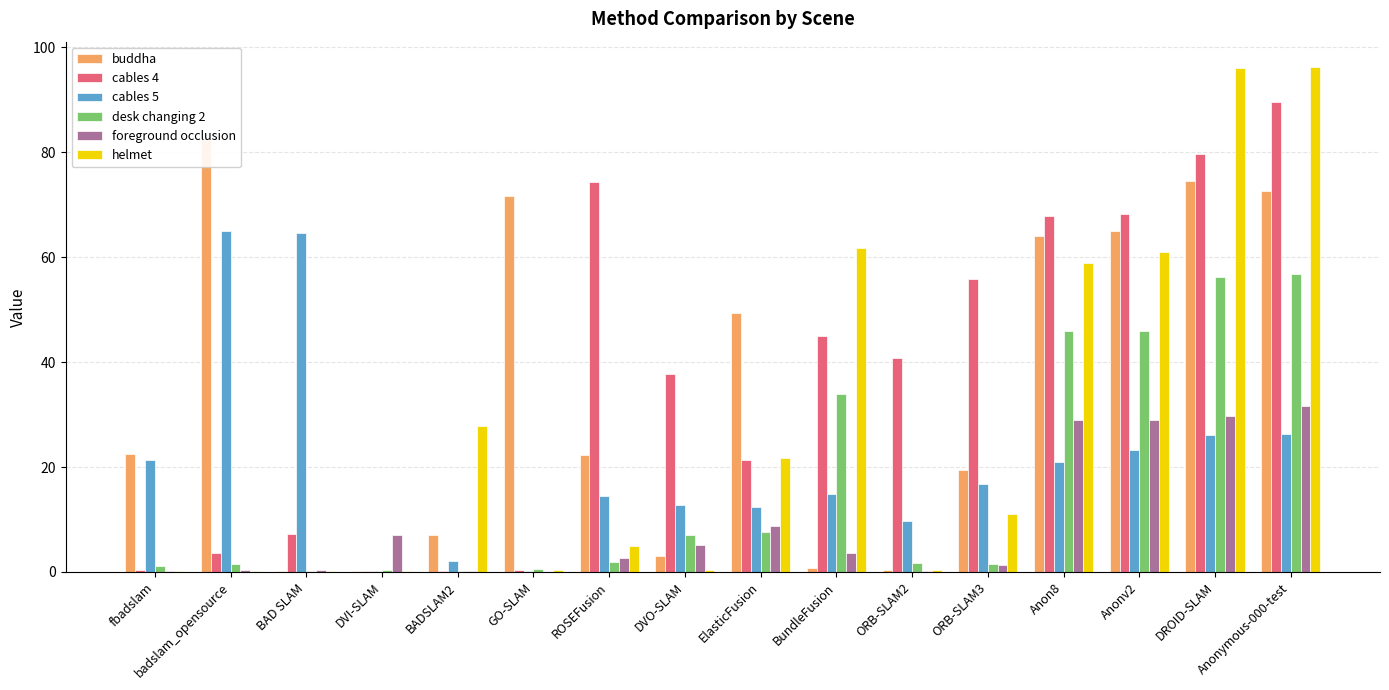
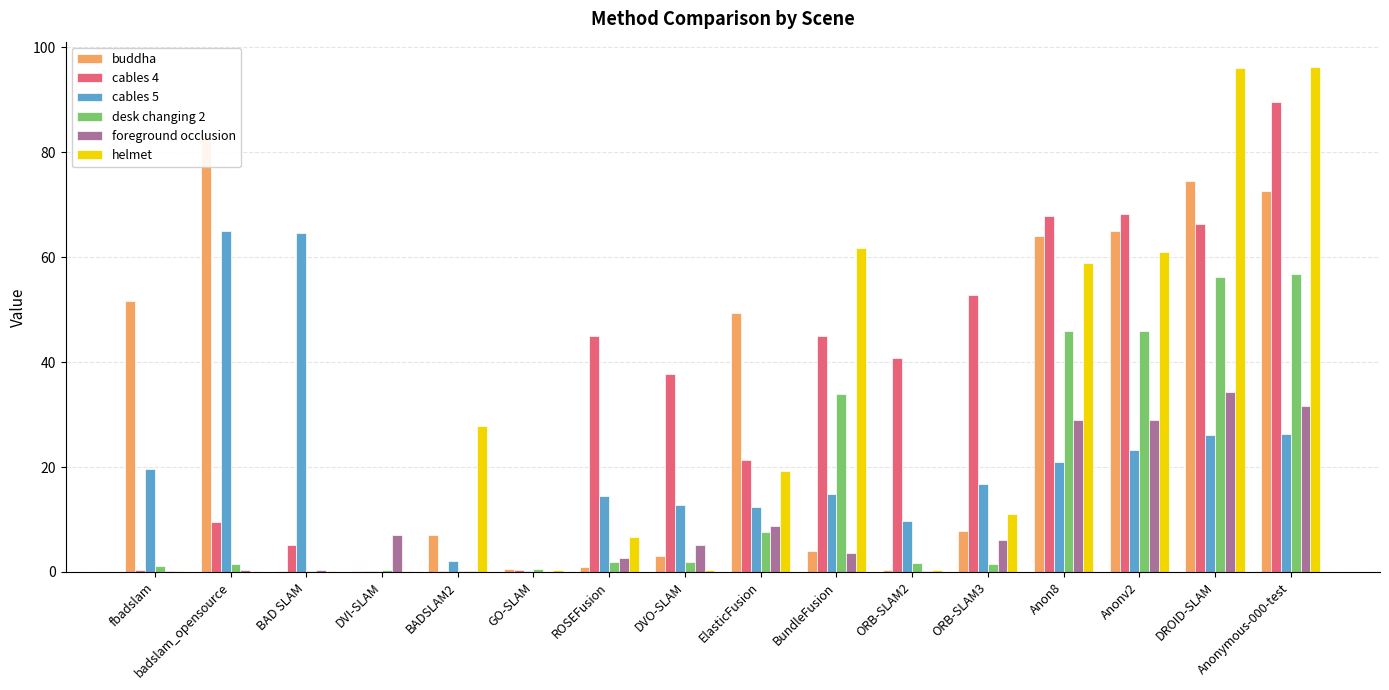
  {
    "buddha": {
-     "fbadslam": 22,
+     "fbadslam": 52,
      "BADSLAM2": 7,
-     "GO-SLAM": 72,
-     "ROSEFusion": 22,
+     "GO-SLAM": 1,
+     "ROSEFusion": 1,
      "DVO-SLAM": 3,
      "ElasticFusion": 49,
-     "BundleFusion": 1,
-     "ORB-SLAM3": 19,
+     "BundleFusion": 4,
+     "ORB-SLAM3": 8,
      "Anon8": 64,
      "Anonv2": 65,
      "DROID-SLAM": 75,
      "Anonymous-000-test": 73
    },
    "cables 4": {
-     "badslam_opensource": 4,
-     "BAD SLAM": 7,
-     "ROSEFusion": 74,
+     "badslam_opensource": 10,
+     "BAD SLAM": 5,
+     "ROSEFusion": 45,
      "DVO-SLAM": 38,
      "ElasticFusion": 21,
      "BundleFusion": 45,
      "ORB-SLAM2": 41,
-     "ORB-SLAM3": 56,
+     "ORB-SLAM3": 53,
      "Anon8": 68,
      "Anonv2": 68,
-     "DROID-SLAM": 80,
+     "DROID-SLAM": 66,
      "Anonymous-000-test": 90
    },
    "cables 5": {
-     "fbadslam": 21,
+     "fbadslam": 20,
      "badslam_opensource": 65,
      "BAD SLAM": 65,
      "BADSLAM2": 2,
      "ROSEFusion": 15,
      "DVO-SLAM": 13,
      "ElasticFusion": 12,
      "BundleFusion": 15,
      "ORB-SLAM2": 10,
      "ORB-SLAM3": 17,
      "Anon8": 21,
      "Anonv2": 23,
      "DROID-SLAM": 26,
      "Anonymous-000-test": 26
    },
    "desk changing 2": {
      "fbadslam": 1,
      "badslam_opensource": 2,
      "GO-SLAM": 1,
      "ROSEFusion": 2,
-     "DVO-SLAM": 7,
+     "DVO-SLAM": 2,
      "ElasticFusion": 8,
      "BundleFusion": 34,
      "ORB-SLAM2": 2,
      "ORB-SLAM3": 2,
      "Anon8": 46,
      "Anonv2": 46,
      "DROID-SLAM": 56,
      "Anonymous-000-test": 57
    },
    "foreground occlusion": {
      "DVI-SLAM": 7,
      "ROSEFusion": 3,
      "DVO-SLAM": 5,
      "ElasticFusion": 9,
      "BundleFusion": 4,
-     "ORB-SLAM3": 1,
+     "ORB-SLAM3": 6,
      "Anon8": 29,
      "Anonv2": 29,
-     "DROID-SLAM": 30,
+     "DROID-SLAM": 34,
      "Anonymous-000-test": 32
    },
    "helmet": {
      "BADSLAM2": 28,
-     "ROSEFusion": 5,
-     "ElasticFusion": 22,
+     "ROSEFusion": 7,
+     "ElasticFusion": 19,
      "BundleFusion": 62,
      "ORB-SLAM3": 11,
      "Anon8": 59,
      "Anonv2": 61,
      "DROID-SLAM": 96,
      "Anonymous-000-test": 96
    }
  }
